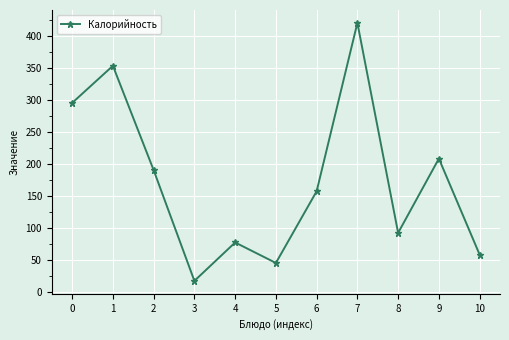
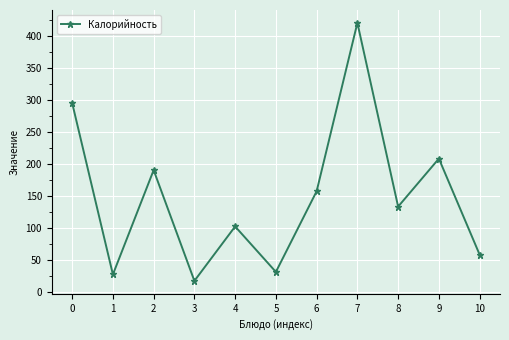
  {
    "0": 300,
-   "1": 350,
+   "1": 30,
    "2": 190,
    "3": 20,
-   "4": 80,
-   "5": 50,
+   "4": 100,
+   "5": 30,
    "6": 160,
    "7": 420,
-   "8": 90,
+   "8": 130,
    "9": 210,
    "10": 60
  }
